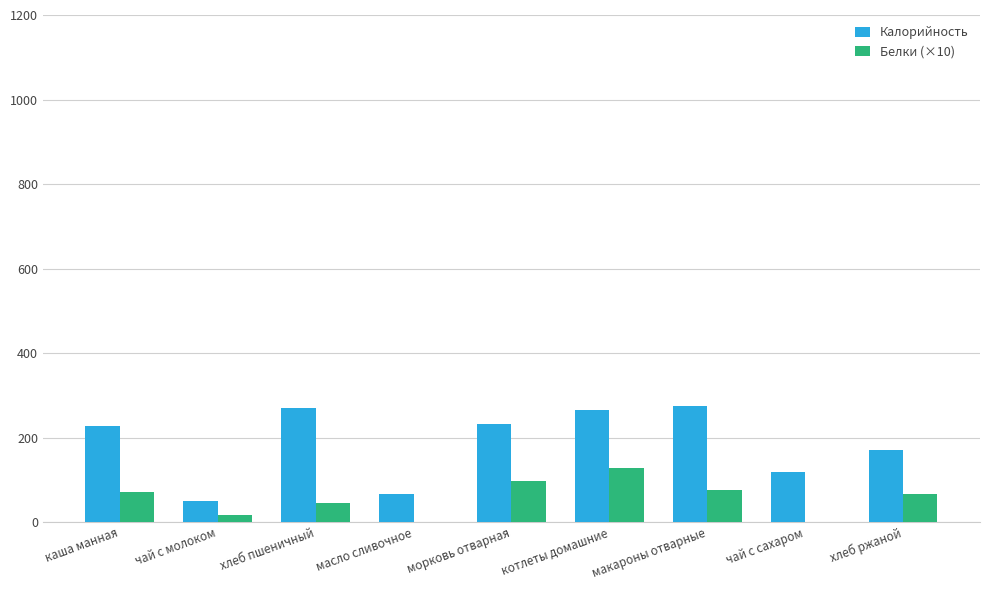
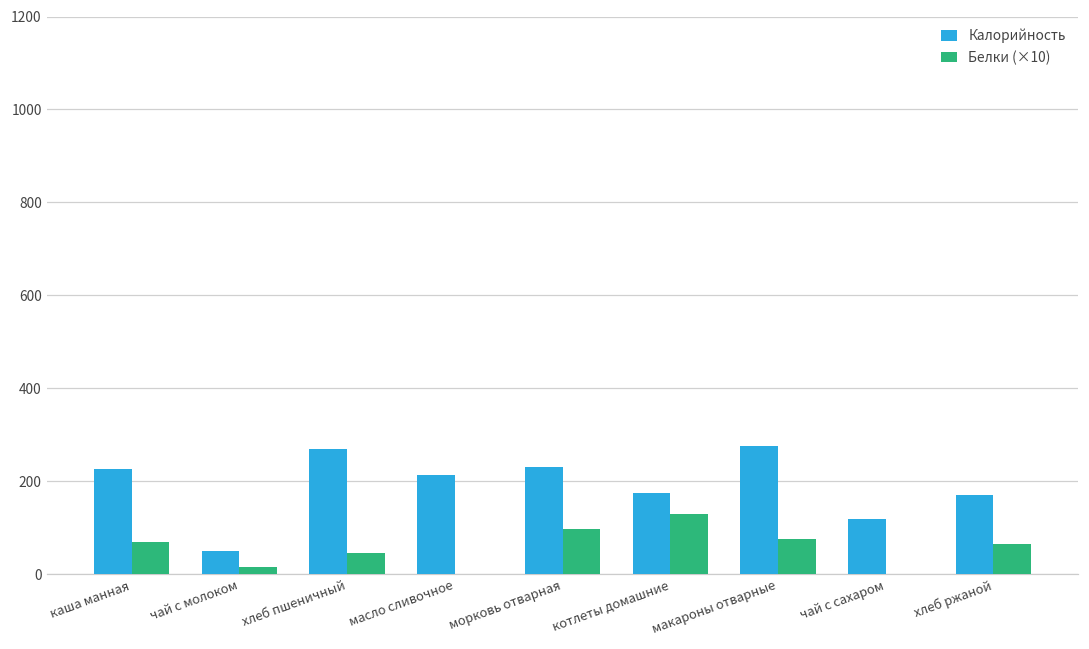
  {
    "Калорийность": {
      "каша манная": 230,
      "чай с молоком": 50,
      "хлеб пшеничный": 270,
-     "масло сливочное": 70,
+     "масло сливочное": 210,
      "морковь отварная": 230,
-     "котлеты домашние": 270,
+     "котлеты домашние": 170,
      "макароны отварные": 280,
      "чай с сахаром": 120,
      "хлеб ржаной": 170
    },
    "Белки (×10)": {
      "каша манная": 70,
      "чай с молоком": 20,
      "хлеб пшеничный": 50,
      "морковь отварная": 100,
      "котлеты домашние": 130,
      "макароны отварные": 80,
      "хлеб ржаной": 70
    }
  }
